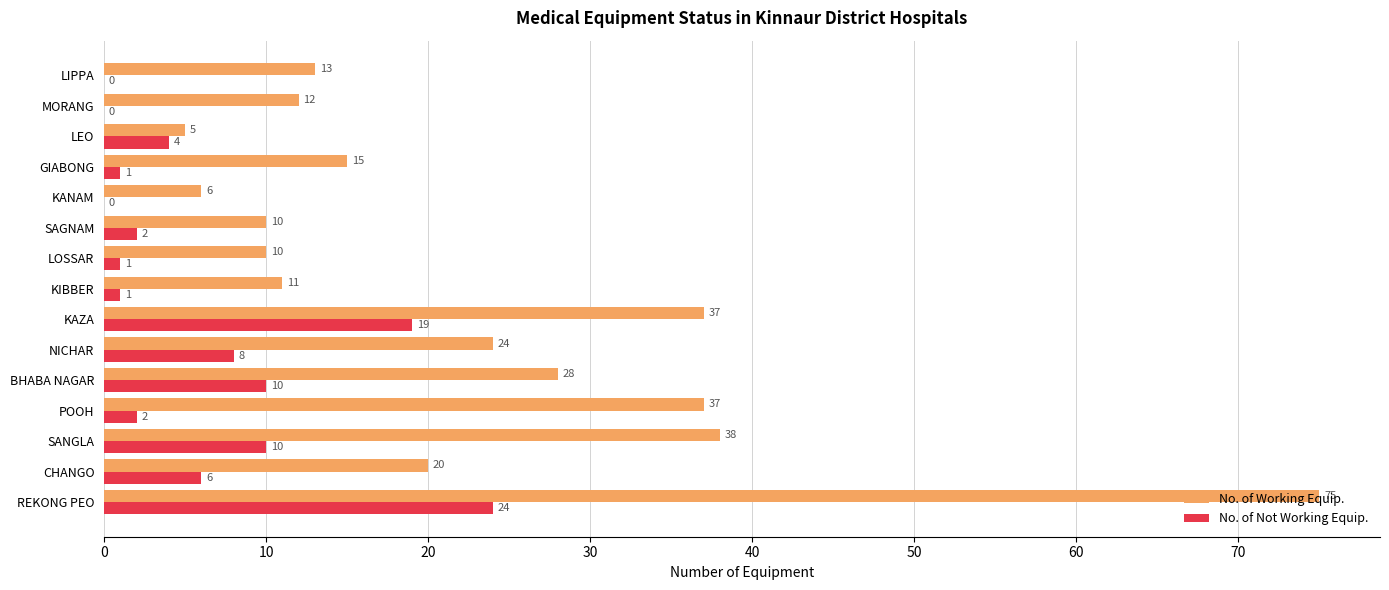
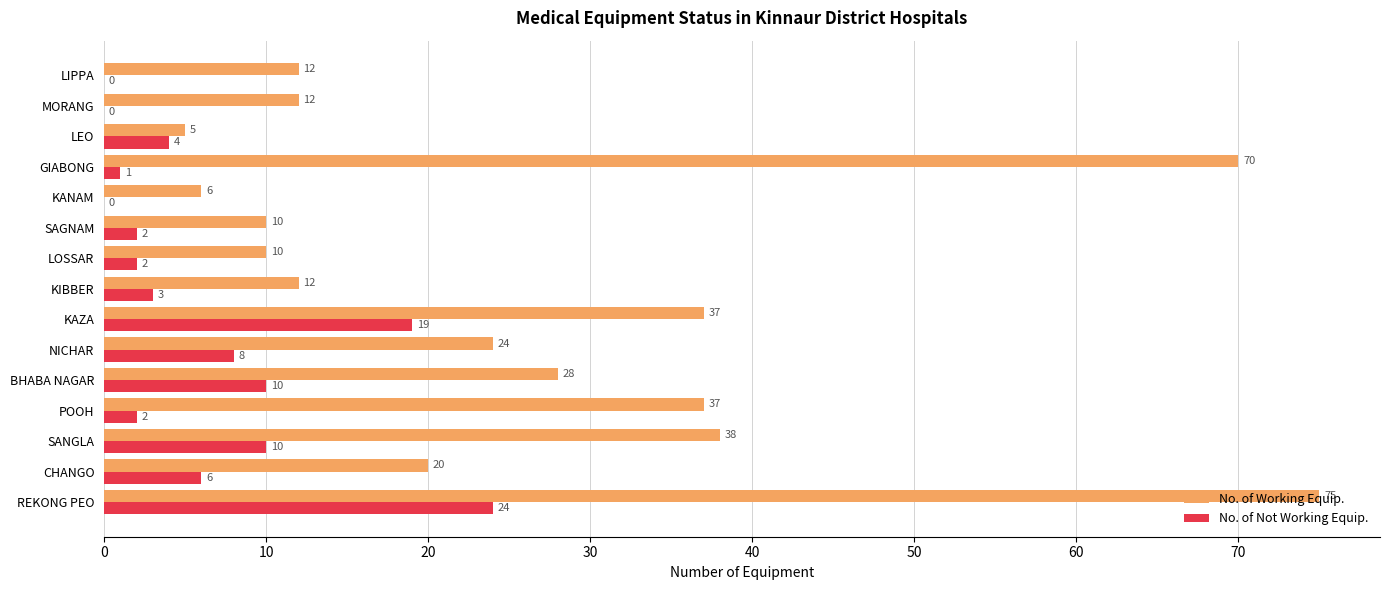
  {
    "No. of Working Equip.": {
-     "LIPPA": 13,
+     "LIPPA": 12,
      "MORANG": 12,
      "LEO": 5,
-     "GIABONG": 15,
+     "GIABONG": 70,
      "KANAM": 6,
      "SAGNAM": 10,
      "LOSSAR": 10,
-     "KIBBER": 11,
+     "KIBBER": 12,
      "KAZA": 37,
      "NICHAR": 24,
      "BHABA NAGAR": 28,
      "POOH": 37,
      "SANGLA": 38,
      "CHANGO": 20,
      "REKONG PEO": 75
    },
    "No. of Not Working Equip.": {
      "LIPPA": 0,
      "MORANG": 0,
      "LEO": 4,
      "GIABONG": 1,
      "KANAM": 0,
      "SAGNAM": 2,
-     "LOSSAR": 1,
-     "KIBBER": 1,
+     "LOSSAR": 2,
+     "KIBBER": 3,
      "KAZA": 19,
      "NICHAR": 8,
      "BHABA NAGAR": 10,
      "POOH": 2,
      "SANGLA": 10,
      "CHANGO": 6,
      "REKONG PEO": 24
    }
  }
